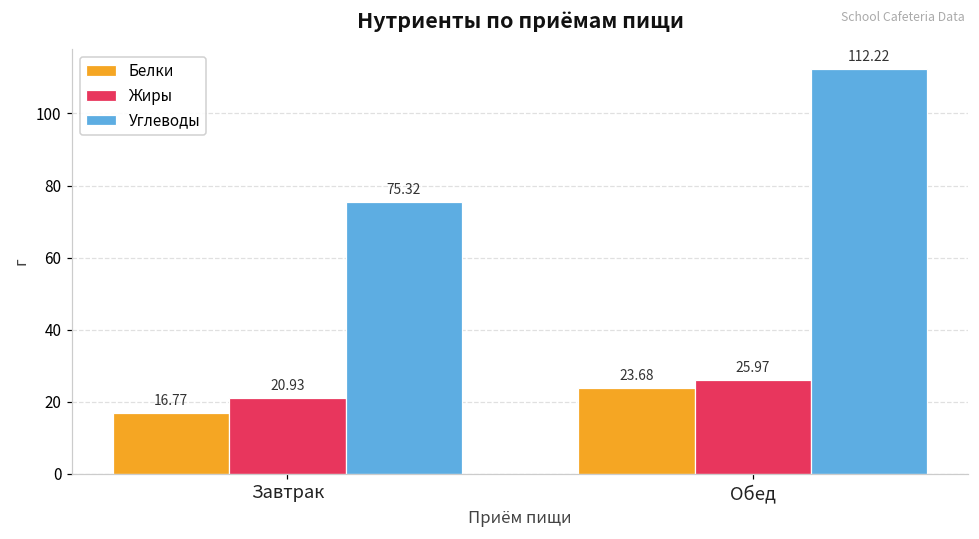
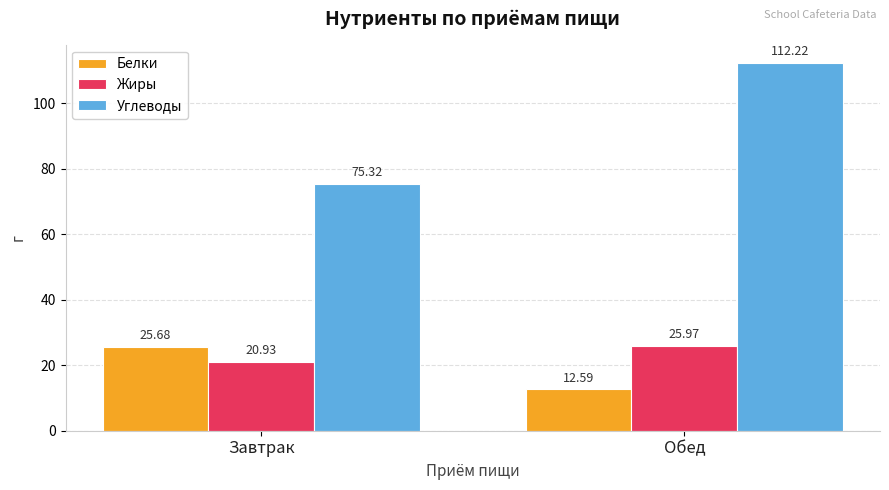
  {
    "Белки": {
-     "Завтрак": 16.77,
-     "Обед": 23.68
+     "Завтрак": 25.68,
+     "Обед": 12.59
    },
    "Жиры": {
      "Завтрак": 20.93,
      "Обед": 25.97
    },
    "Углеводы": {
      "Завтрак": 75.32,
      "Обед": 112.22
    }
  }
